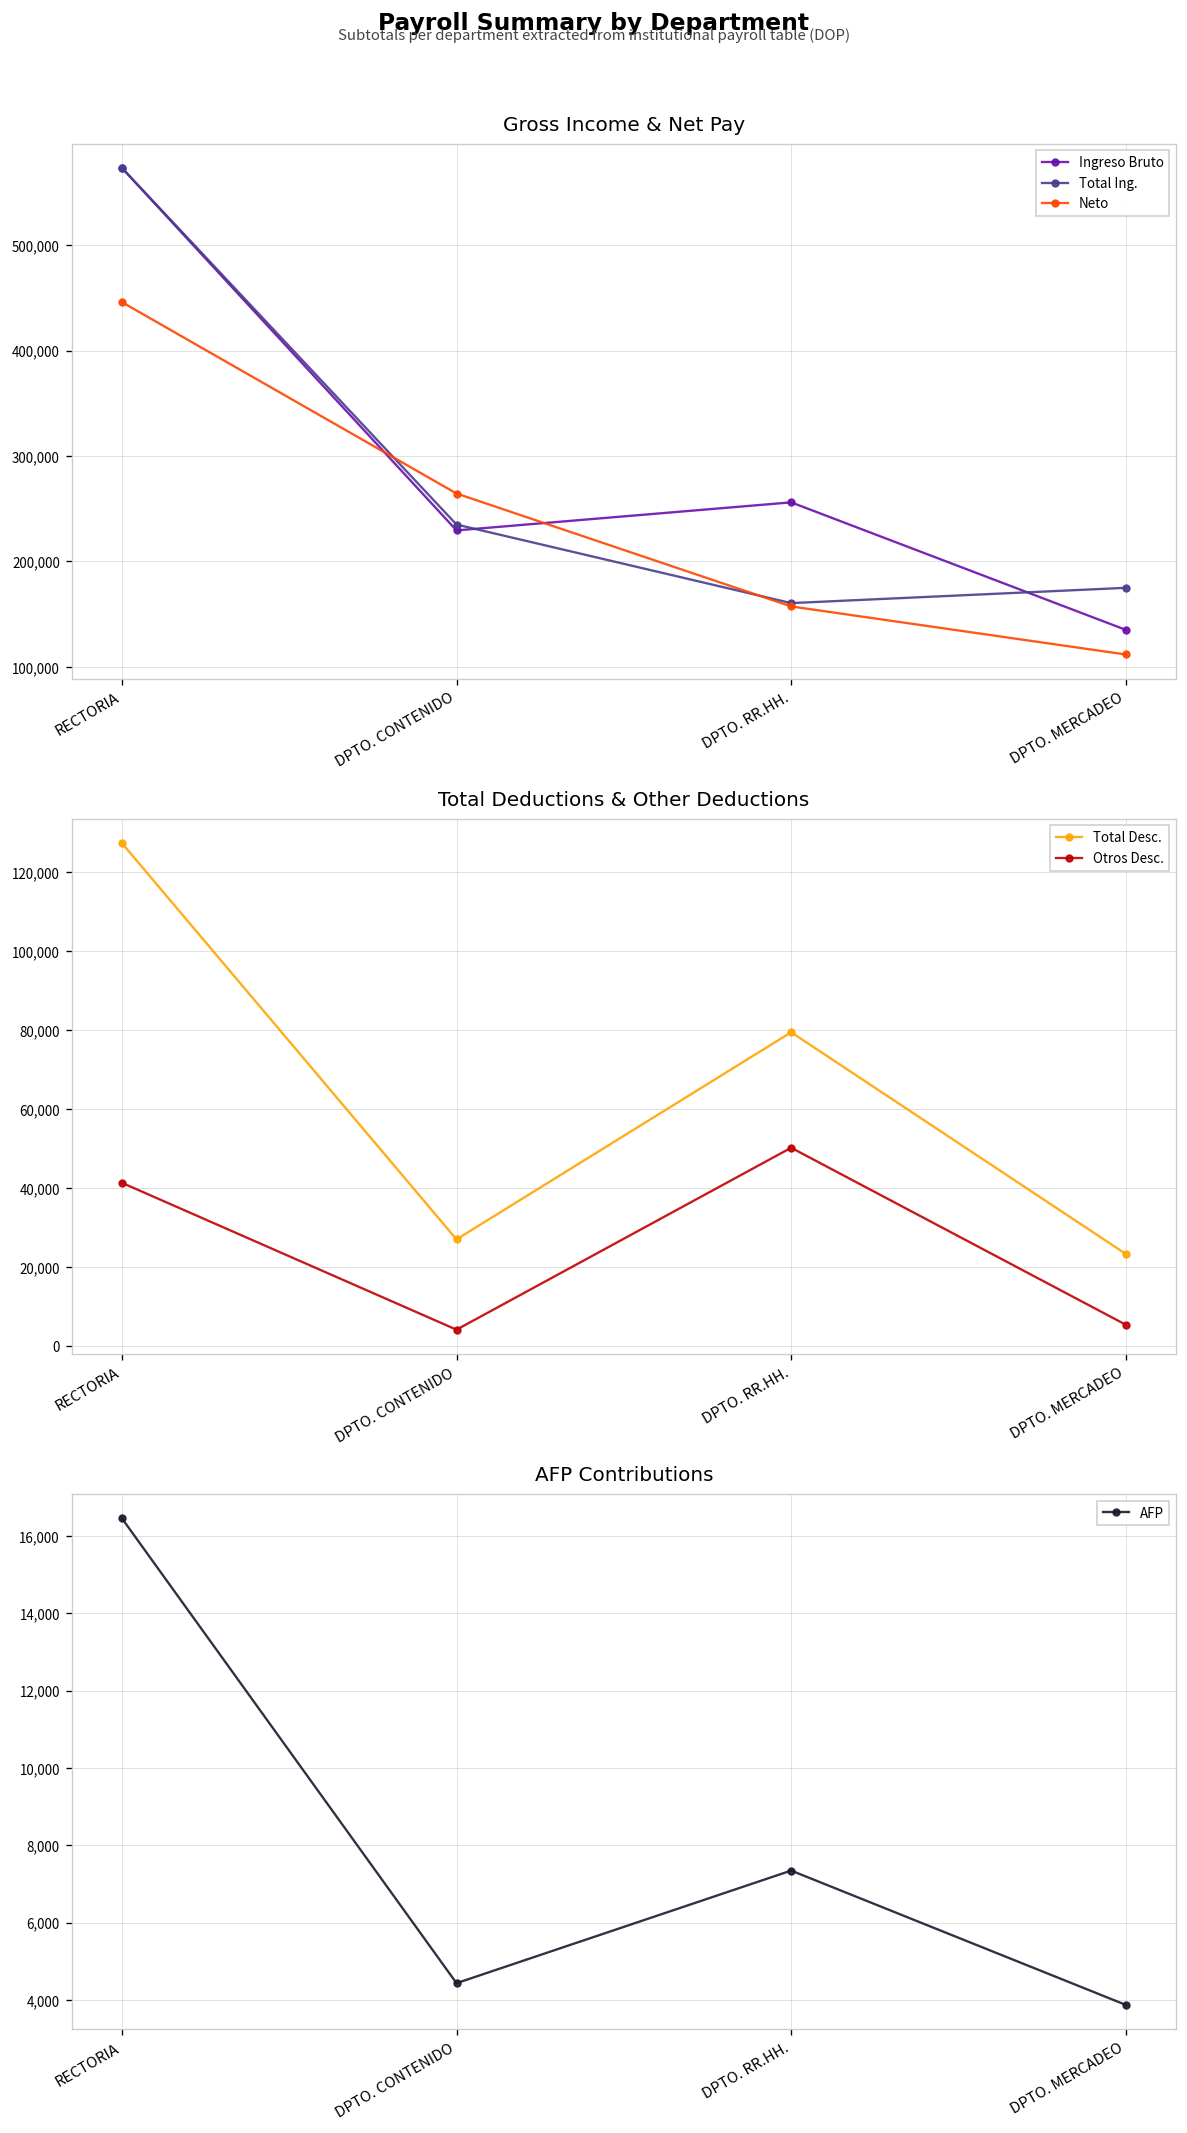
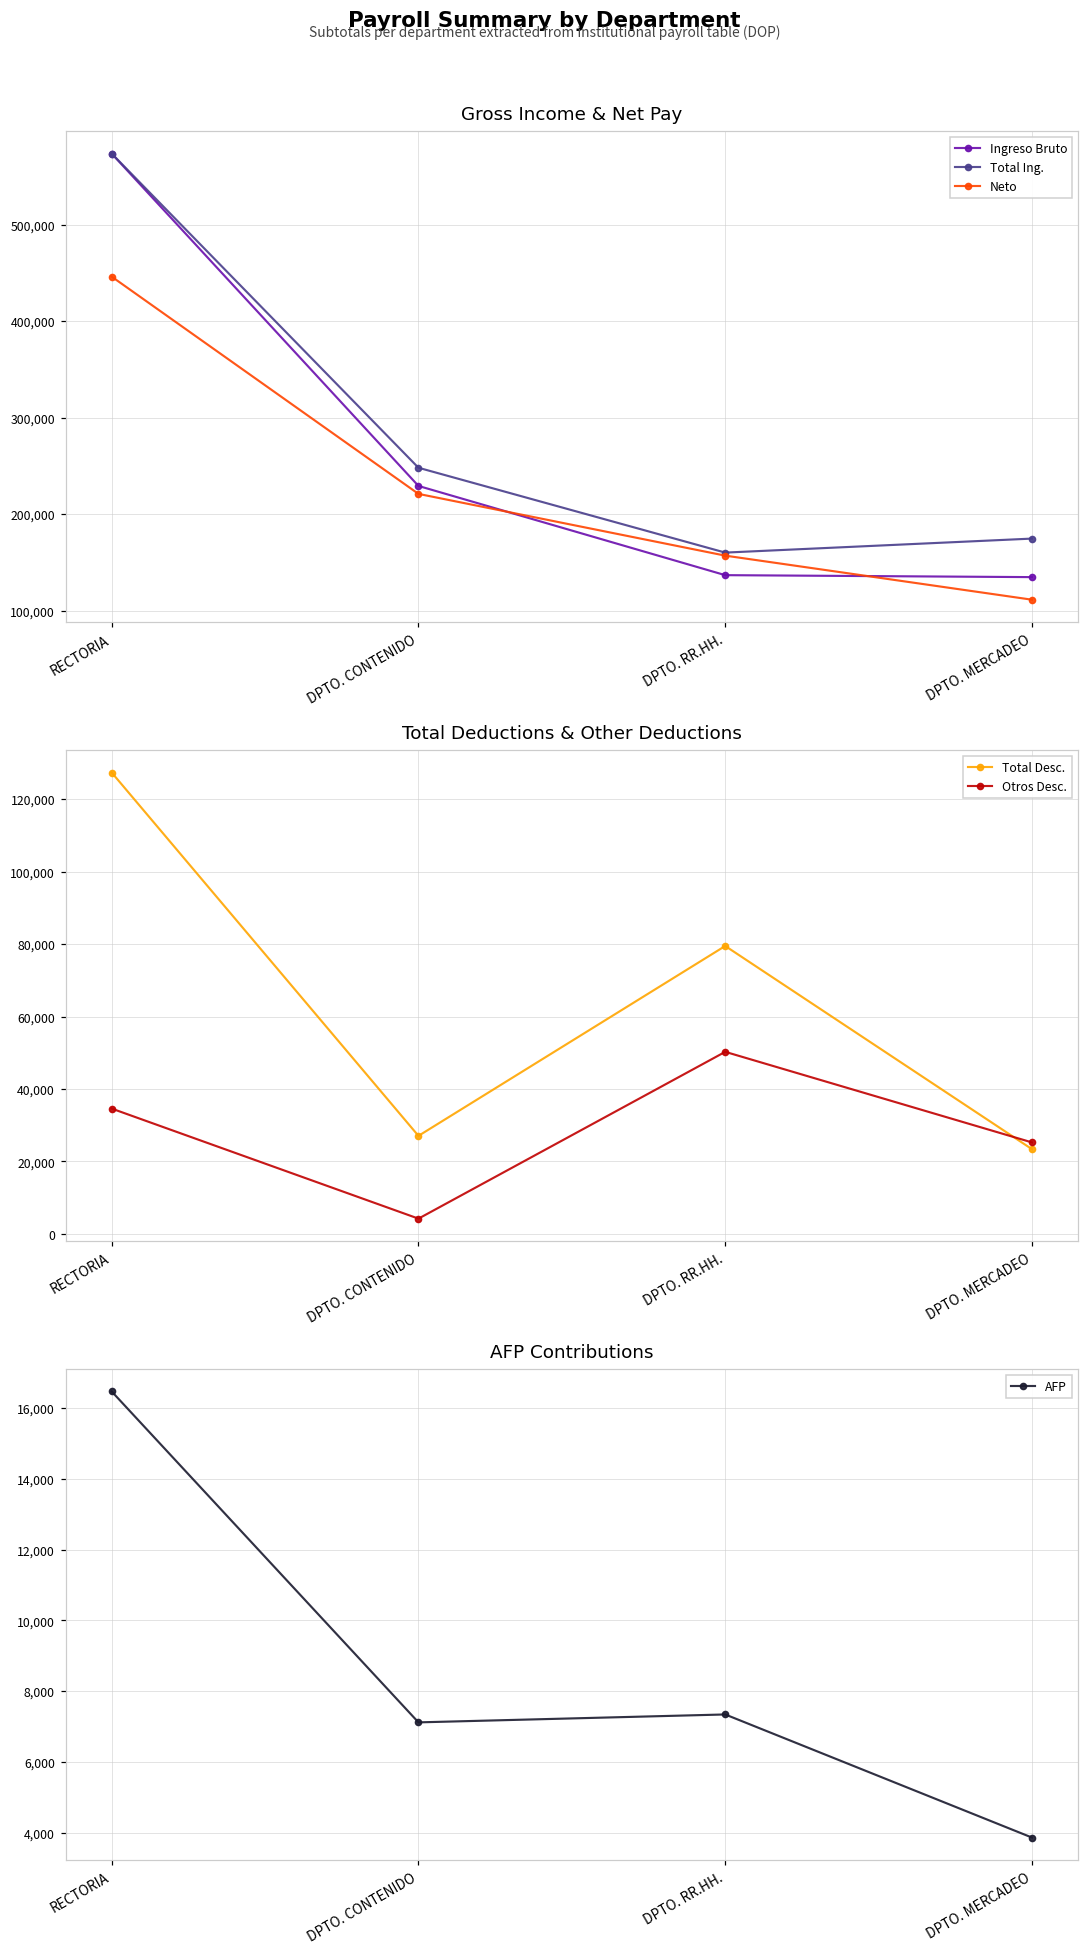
  {
    "Gross Income & Net Pay": {
      "Ingreso Bruto": {
        "DPTO. CONTENIDO": "230,000",
-       "DPTO. RR.HH.": "260,000",
+       "DPTO. RR.HH.": "140,000",
        "DPTO. MERCADEO": "140,000"
      },
      "Total Ing.": {
-       "DPTO. CONTENIDO": "230,000",
+       "DPTO. CONTENIDO": "250,000",
        "DPTO. RR.HH.": "160,000",
        "DPTO. MERCADEO": "170,000"
      },
      "Neto": {
        "RECTORIA": "450,000",
-       "DPTO. CONTENIDO": "260,000",
+       "DPTO. CONTENIDO": "220,000",
        "DPTO. RR.HH.": "160,000",
        "DPTO. MERCADEO": "110,000"
      }
    },
    "Total Deductions & Other Deductions": {
      "Total Desc.": {
        "RECTORIA": "127,000",
        "DPTO. CONTENIDO": "27,000",
        "DPTO. RR.HH.": "79,000",
        "DPTO. MERCADEO": "23,000"
      },
      "Otros Desc.": {
-       "RECTORIA": "41,000",
+       "RECTORIA": "35,000",
        "DPTO. CONTENIDO": "4,000",
        "DPTO. RR.HH.": "50,000",
-       "DPTO. MERCADEO": "5,000"
+       "DPTO. MERCADEO": "25,000"
      }
    },
    "AFP Contributions": {
      "RECTORIA": "16,500",
-     "DPTO. CONTENIDO": "4,400",
+     "DPTO. CONTENIDO": "7,100",
      "DPTO. RR.HH.": "7,300",
      "DPTO. MERCADEO": "3,900"
    }
  }
